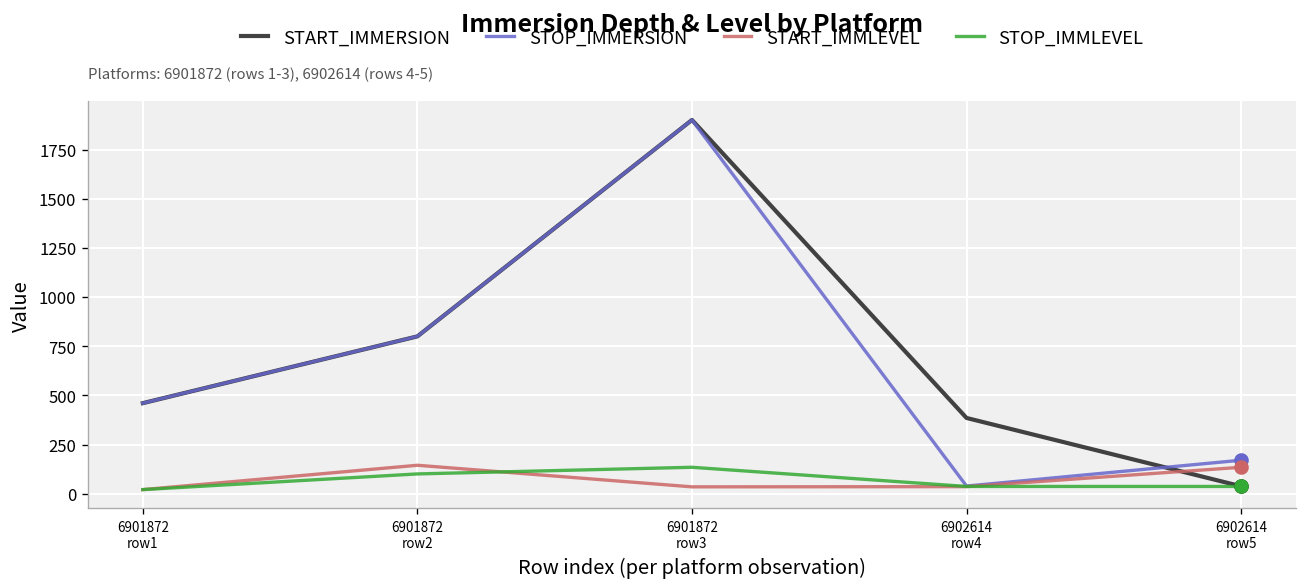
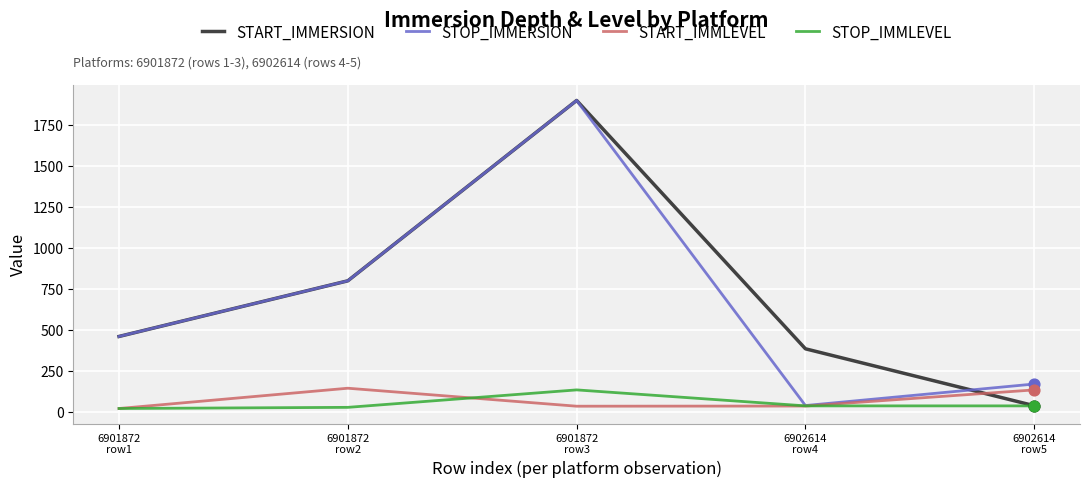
  {
    "STOP_IMMLEVEL": {
-     "6901872 row2": 100,
+     "6901872 row2": 30,
      "6901872 row3": 130
    }
  }
